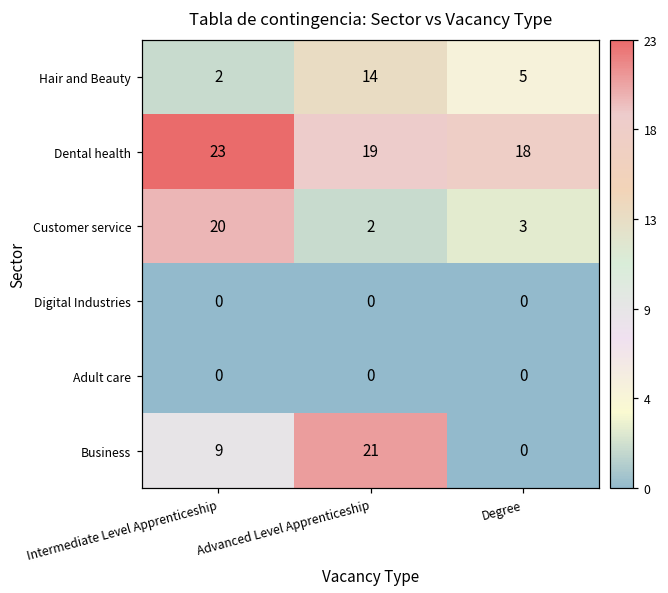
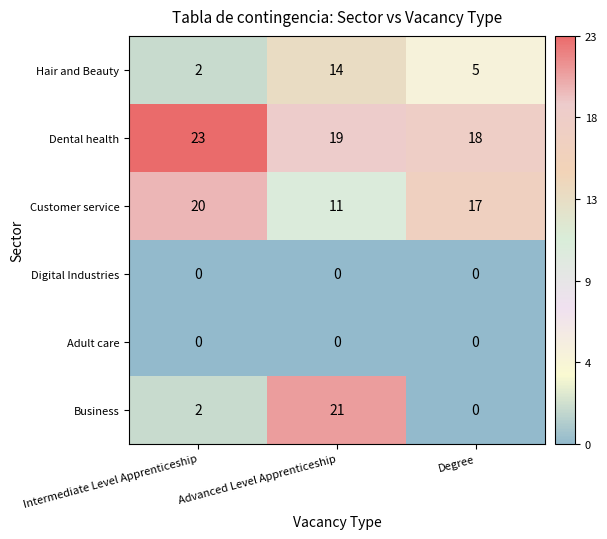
  {
    "Hair and Beauty": {
      "Intermediate Level Apprenticeship": 2,
      "Advanced Level Apprenticeship": 14,
      "Degree": 5
    },
    "Dental health": {
      "Intermediate Level Apprenticeship": 23,
      "Advanced Level Apprenticeship": 19,
      "Degree": 18
    },
    "Customer service": {
      "Intermediate Level Apprenticeship": 20,
-     "Advanced Level Apprenticeship": 2,
-     "Degree": 3
+     "Advanced Level Apprenticeship": 11,
+     "Degree": 17
    },
    "Digital Industries": {
      "Intermediate Level Apprenticeship": 0,
      "Advanced Level Apprenticeship": 0,
      "Degree": 0
    },
    "Adult care": {
      "Intermediate Level Apprenticeship": 0,
      "Advanced Level Apprenticeship": 0,
      "Degree": 0
    },
    "Business": {
-     "Intermediate Level Apprenticeship": 9,
+     "Intermediate Level Apprenticeship": 2,
      "Advanced Level Apprenticeship": 21,
      "Degree": 0
    }
  }
